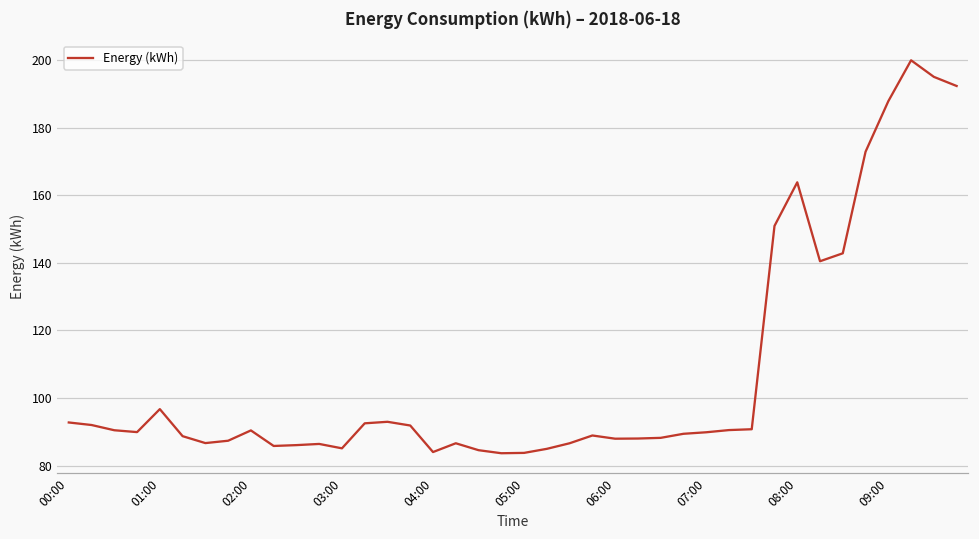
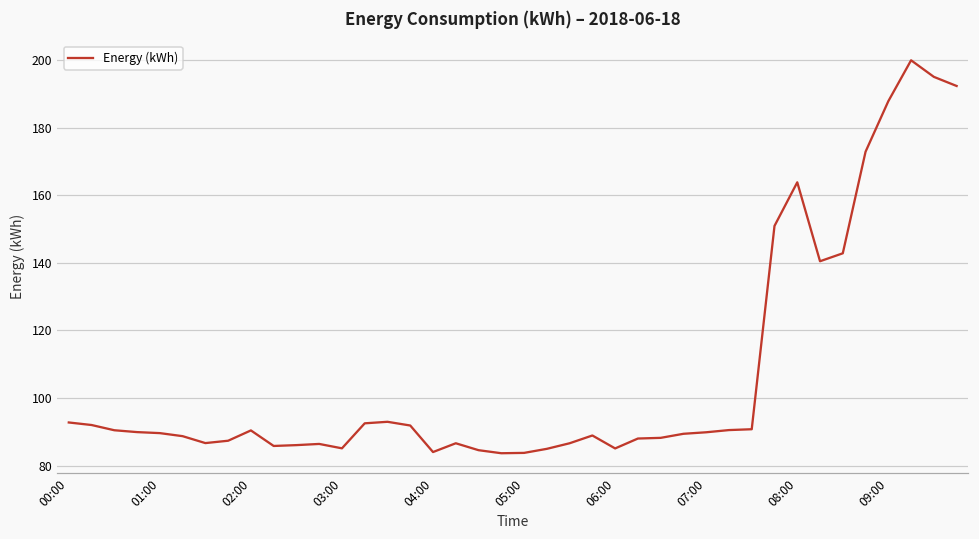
  {
    "00:00": 93,
-   "01:00": 97,
+   "01:00": 90,
    "02:00": 90,
    "03:00": 85,
    "04:00": 84,
    "05:00": 84,
-   "06:00": 88,
+   "06:00": 85,
    "07:00": 90,
    "08:00": 164,
    "09:00": 188
  }
